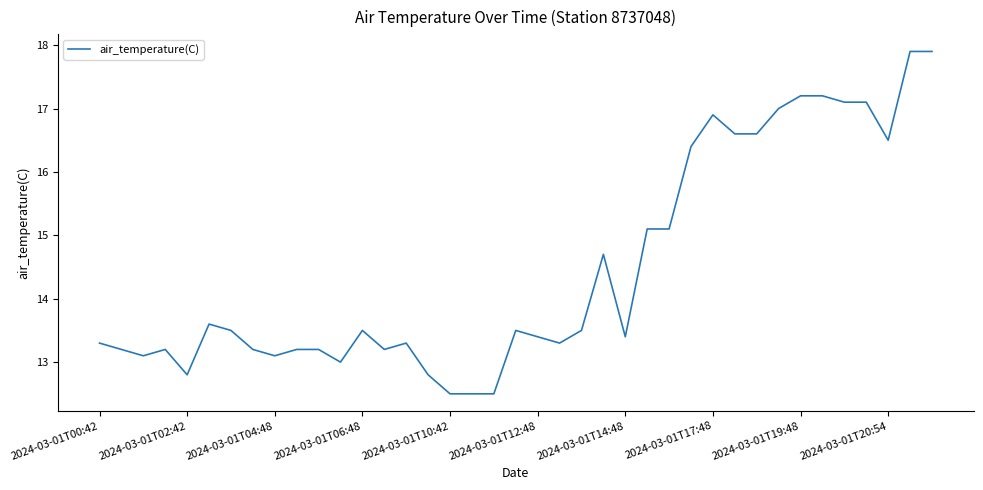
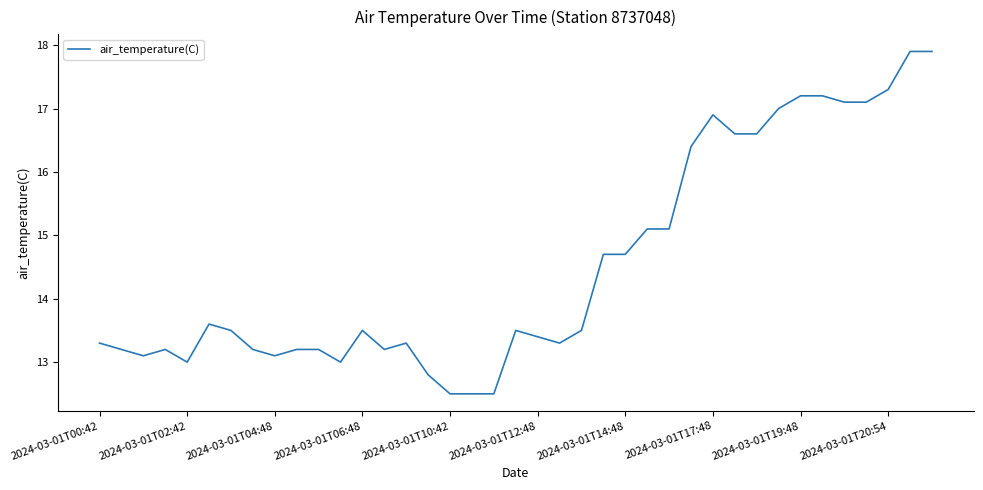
  {
    "2024-03-01T00:42": 13.3,
-   "2024-03-01T02:42": 12.8,
+   "2024-03-01T02:42": 13.0,
    "2024-03-01T04:48": 13.1,
    "2024-03-01T06:48": 13.5,
    "2024-03-01T10:42": 12.5,
    "2024-03-01T12:48": 13.4,
-   "2024-03-01T14:48": 13.4,
+   "2024-03-01T14:48": 14.7,
    "2024-03-01T17:48": 16.9,
    "2024-03-01T19:48": 17.2,
-   "2024-03-01T20:54": 16.5
+   "2024-03-01T20:54": 17.3
  }
